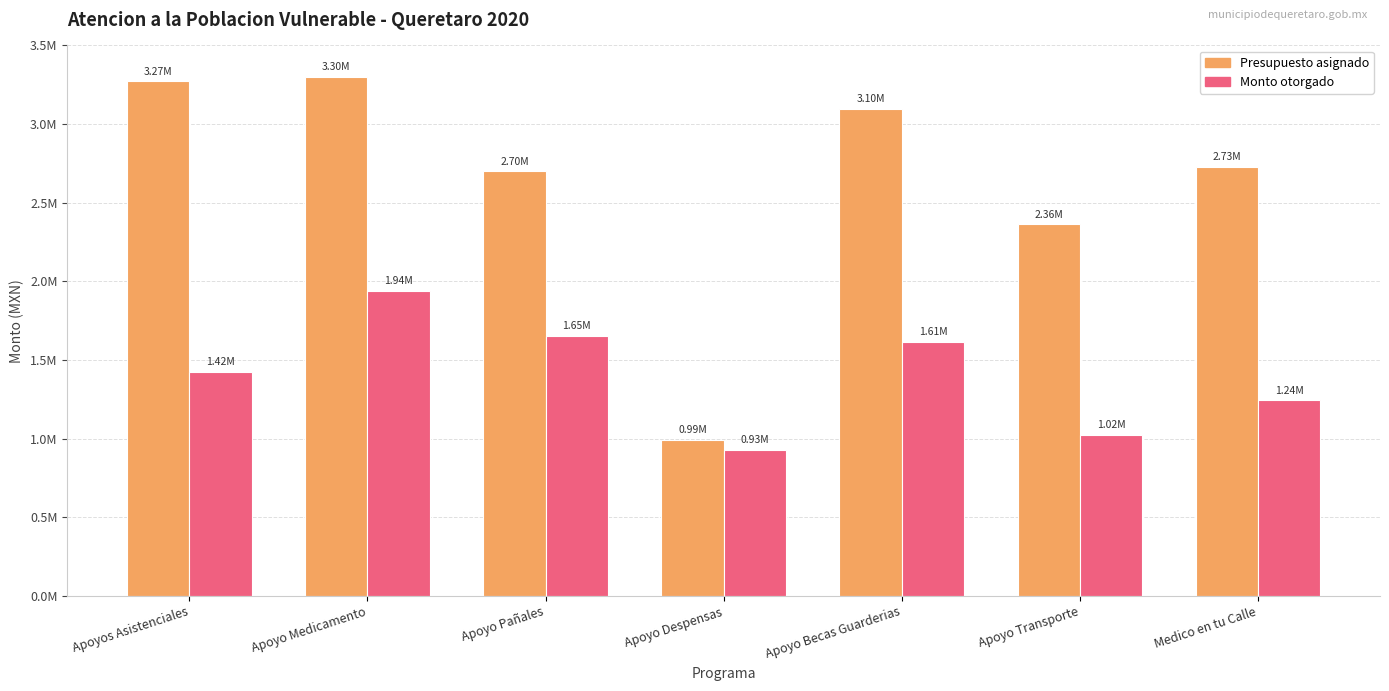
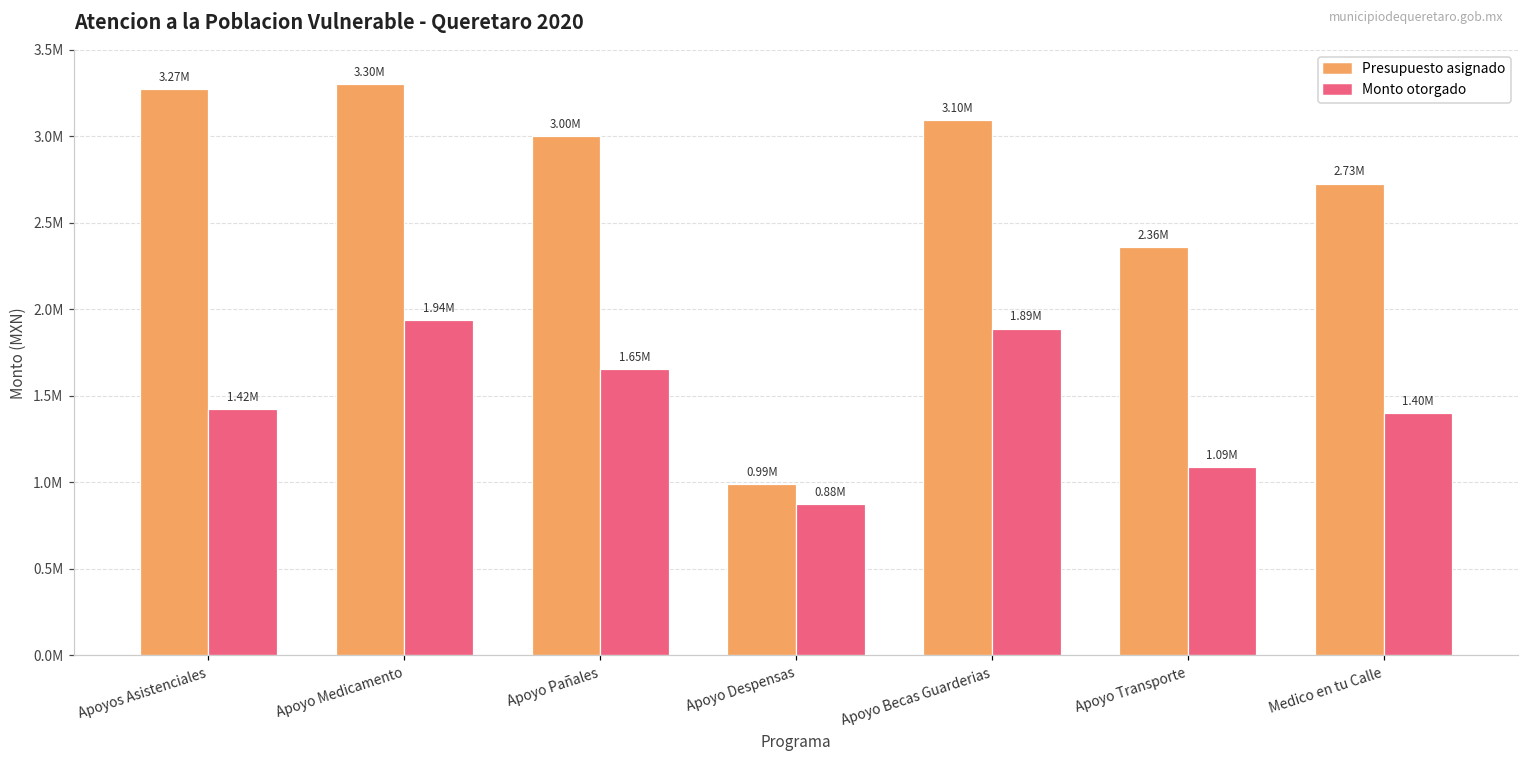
  {
    "Presupuesto asignado": {
      "Apoyos Asistenciales": "3.27M",
      "Apoyo Medicamento": "3.30M",
-     "Apoyo Pañales": "2.70M",
+     "Apoyo Pañales": "3.00M",
      "Apoyo Despensas": "0.99M",
      "Apoyo Becas Guarderias": "3.10M",
      "Apoyo Transporte": "2.36M",
      "Medico en tu Calle": "2.73M"
    },
    "Monto otorgado": {
      "Apoyos Asistenciales": "1.42M",
      "Apoyo Medicamento": "1.94M",
      "Apoyo Pañales": "1.65M",
-     "Apoyo Despensas": "0.93M",
-     "Apoyo Becas Guarderias": "1.61M",
-     "Apoyo Transporte": "1.02M",
-     "Medico en tu Calle": "1.24M"
+     "Apoyo Despensas": "0.88M",
+     "Apoyo Becas Guarderias": "1.89M",
+     "Apoyo Transporte": "1.09M",
+     "Medico en tu Calle": "1.40M"
    }
  }
